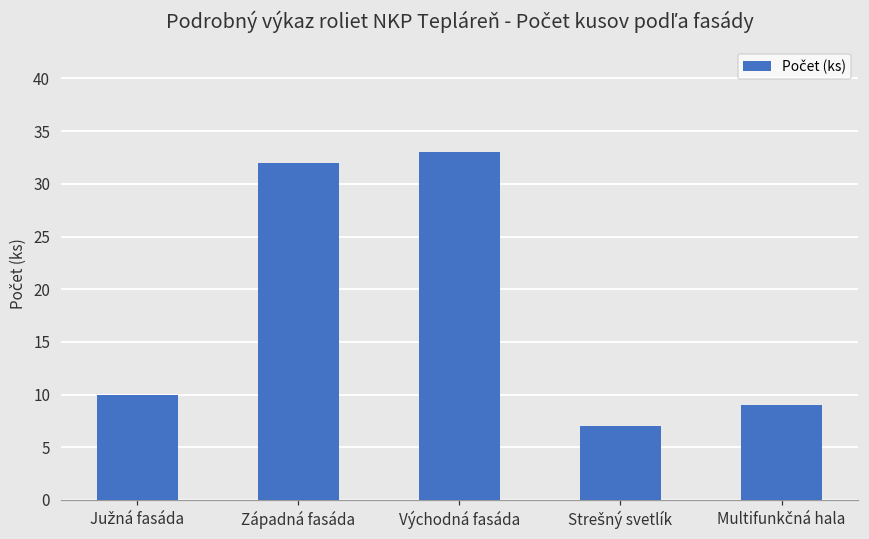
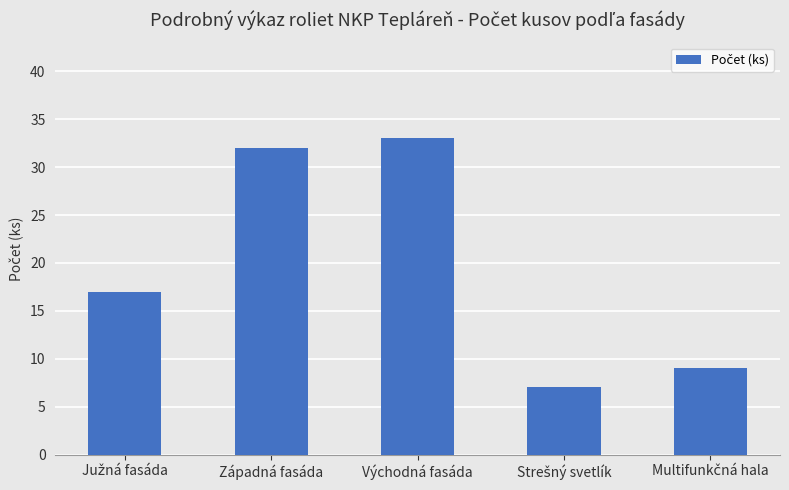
  {
-   "Južná fasáda": 10,
+   "Južná fasáda": 17,
    "Západná fasáda": 32,
    "Východná fasáda": 33,
    "Strešný svetlík": 7,
    "Multifunkčná hala": 9
  }
